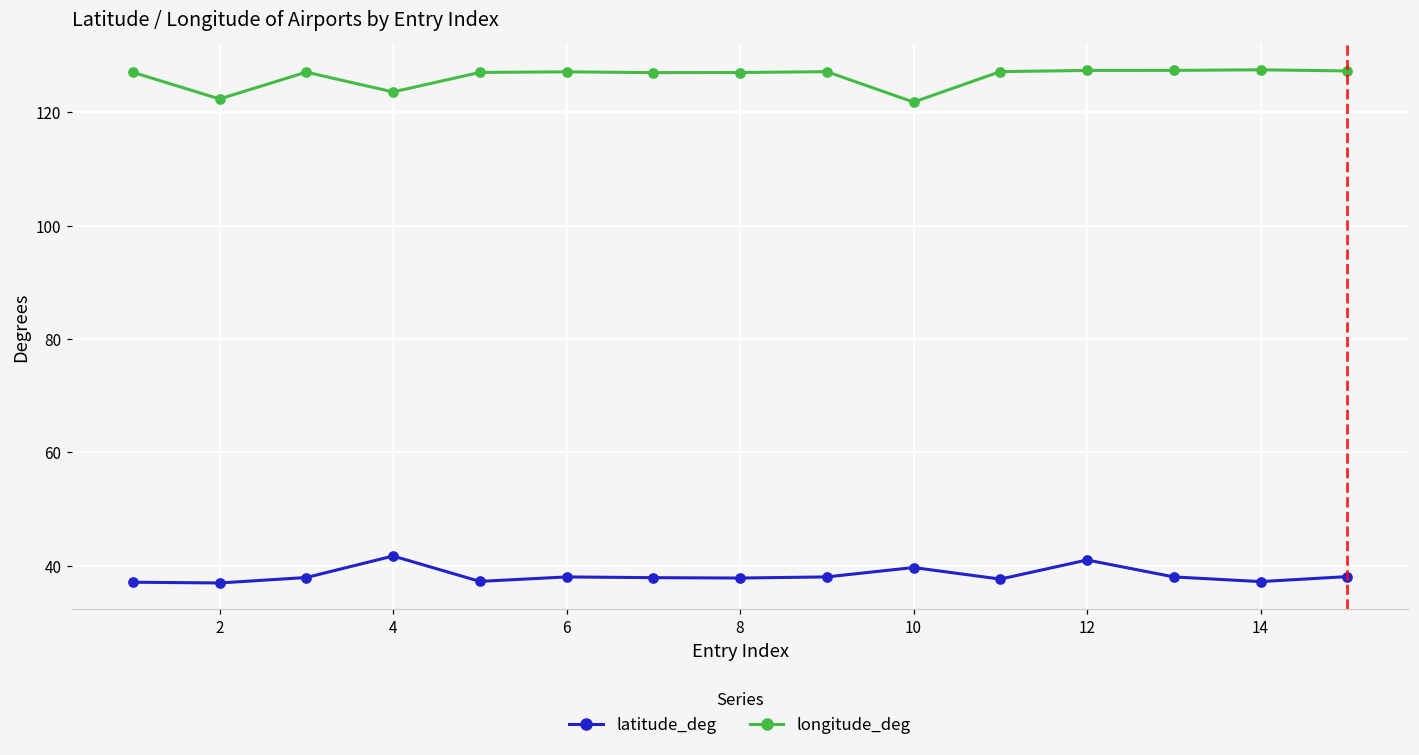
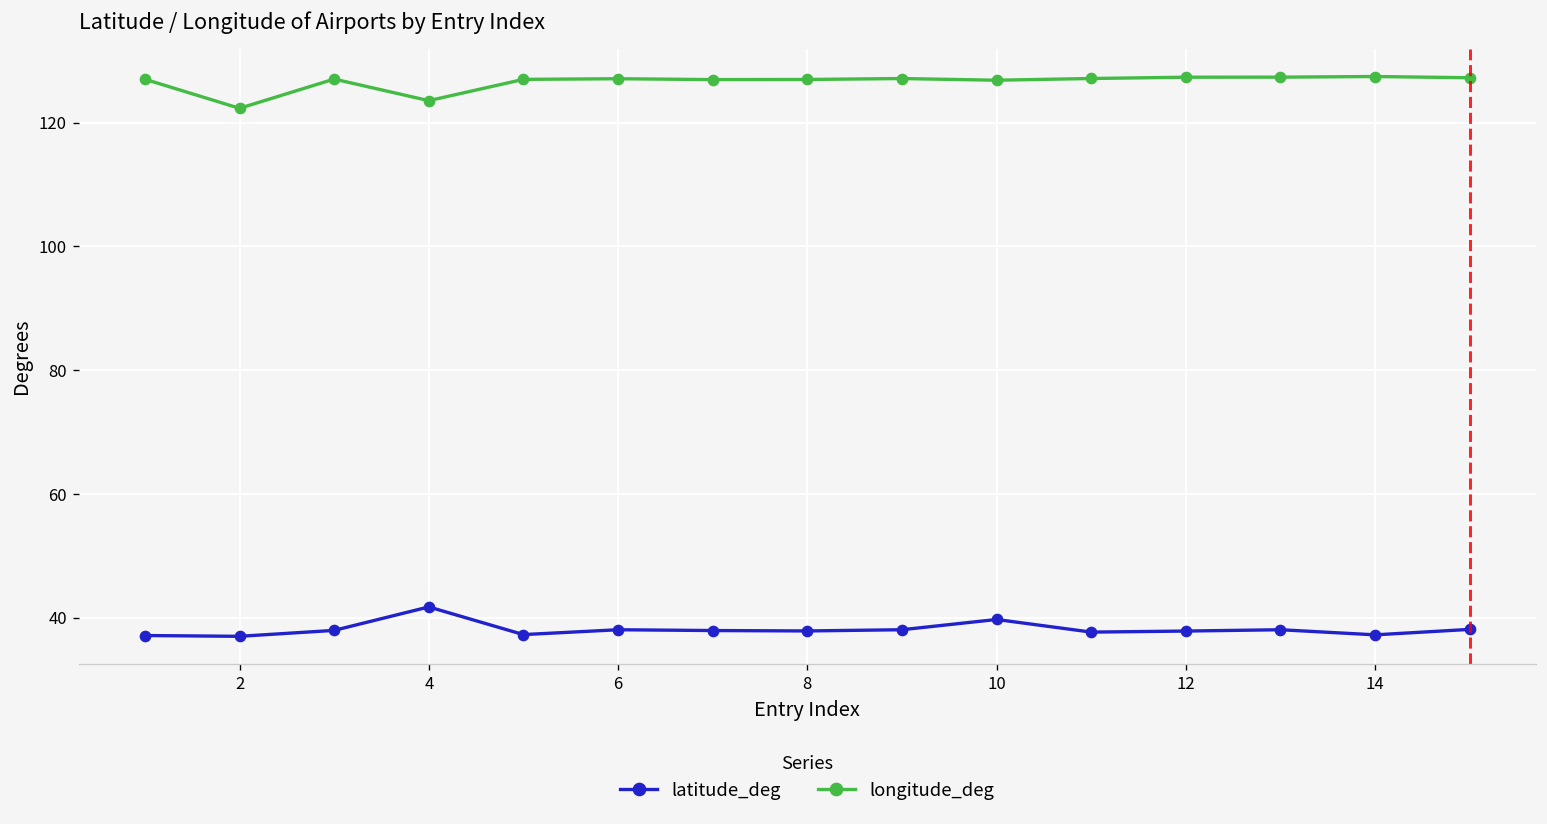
  {
    "latitude_deg": {
      "2": 37,
      "4": 42,
      "6": 38,
      "8": 38,
      "10": 40,
-     "12": 41,
+     "12": 38,
      "14": 37
    },
    "longitude_deg": {
      "2": 122,
      "4": 124,
      "6": 127,
      "8": 127,
-     "10": 122,
+     "10": 127,
      "12": 127,
      "14": 127
    }
  }
